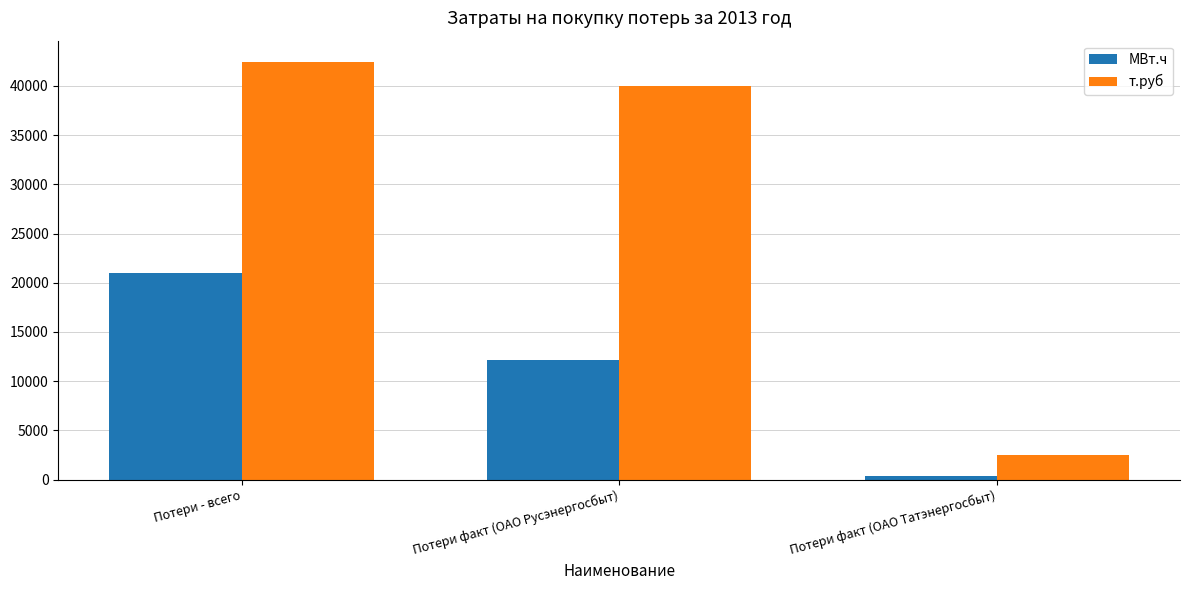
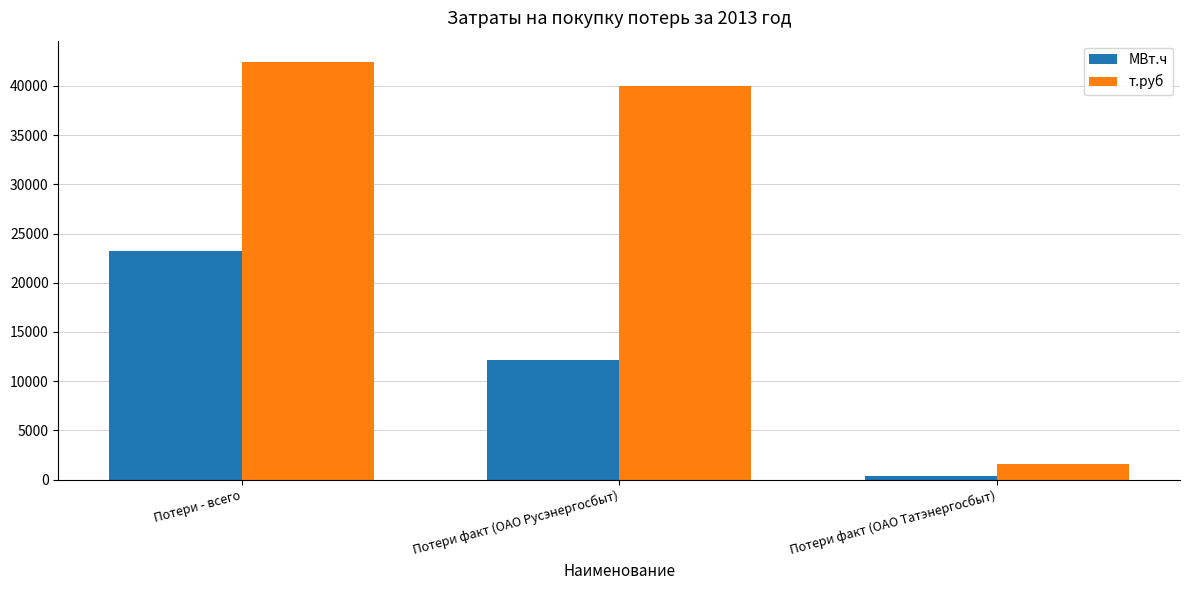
  {
    "МВт.ч": {
-     "Потери - всего": 21000,
+     "Потери - всего": 23000,
      "Потери факт (ОАО Русэнергосбыт)": 12000,
      "Потери факт (ОАО Татэнергосбыт)": 0
    },
    "т.руб": {
      "Потери - всего": 42000,
      "Потери факт (ОАО Русэнергосбыт)": 40000,
-     "Потери факт (ОАО Татэнергосбыт)": 3000
+     "Потери факт (ОАО Татэнергосбыт)": 2000
    }
  }
